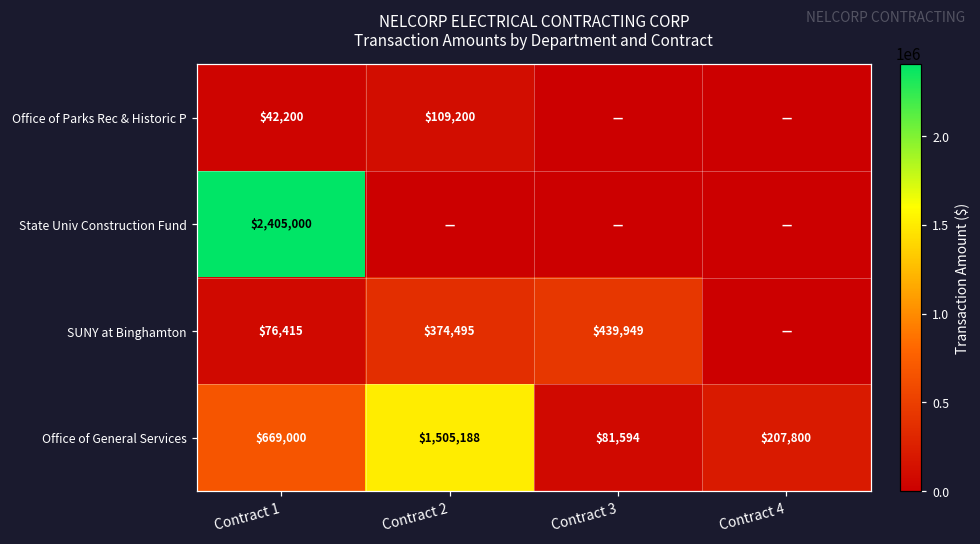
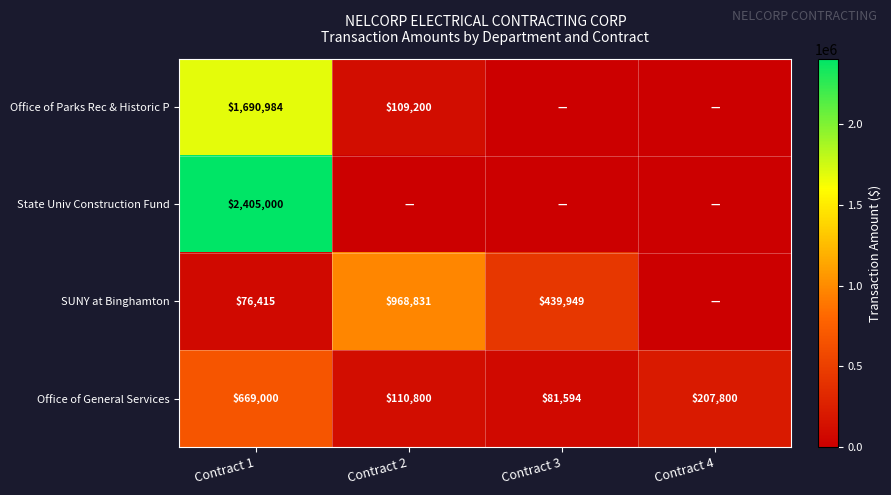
  {
    "Office of Parks Rec & Historic P": {
-     "Contract 1": "$42,200",
+     "Contract 1": "$1,690,984",
      "Contract 2": "$109,200"
    },
    "State Univ Construction Fund": {
      "Contract 1": "$2,405,000"
    },
    "SUNY at Binghamton": {
      "Contract 1": "$76,415",
-     "Contract 2": "$374,495",
+     "Contract 2": "$968,831",
      "Contract 3": "$439,949"
    },
    "Office of General Services": {
      "Contract 1": "$669,000",
-     "Contract 2": "$1,505,188",
+     "Contract 2": "$110,800",
      "Contract 3": "$81,594",
      "Contract 4": "$207,800"
    }
  }
